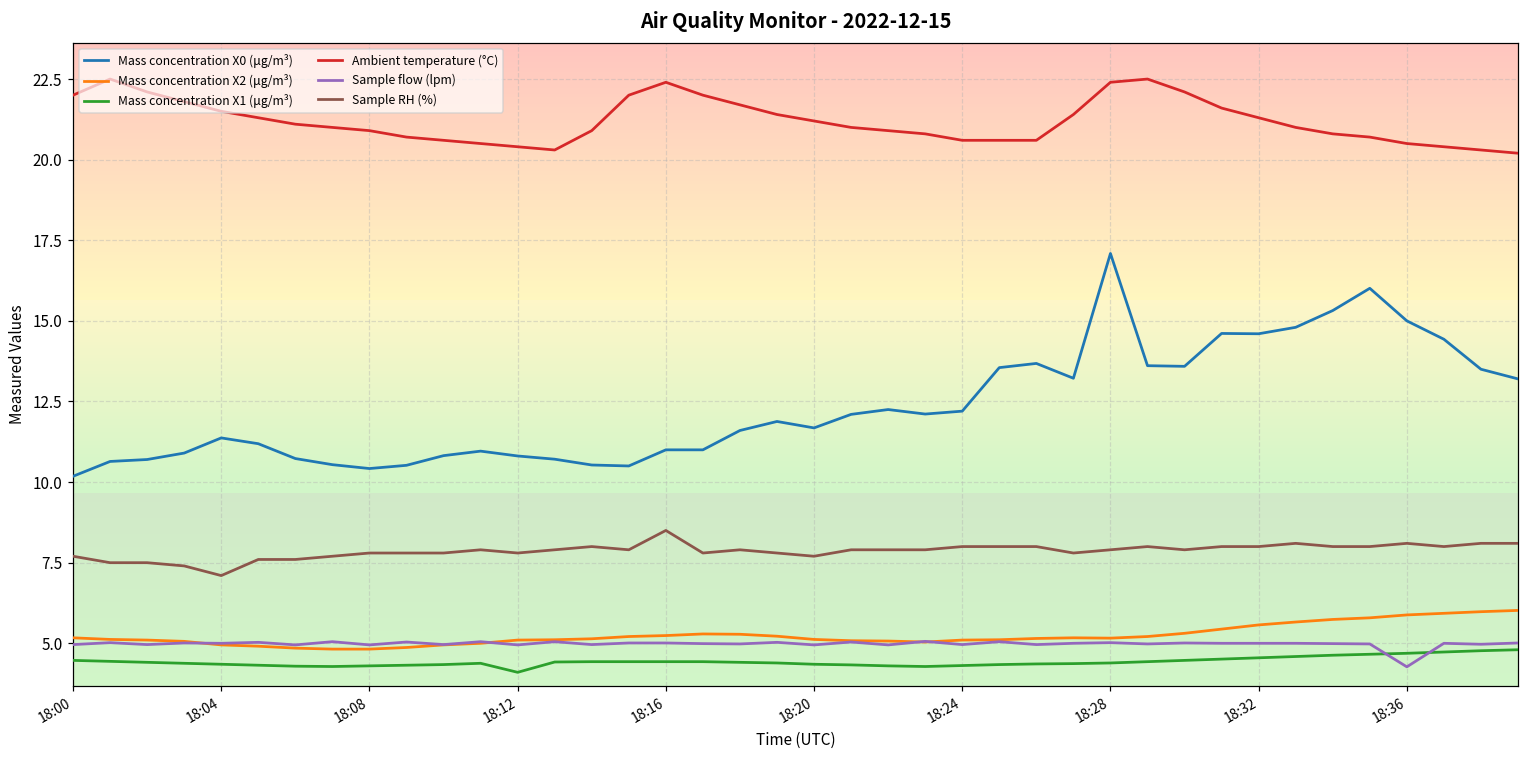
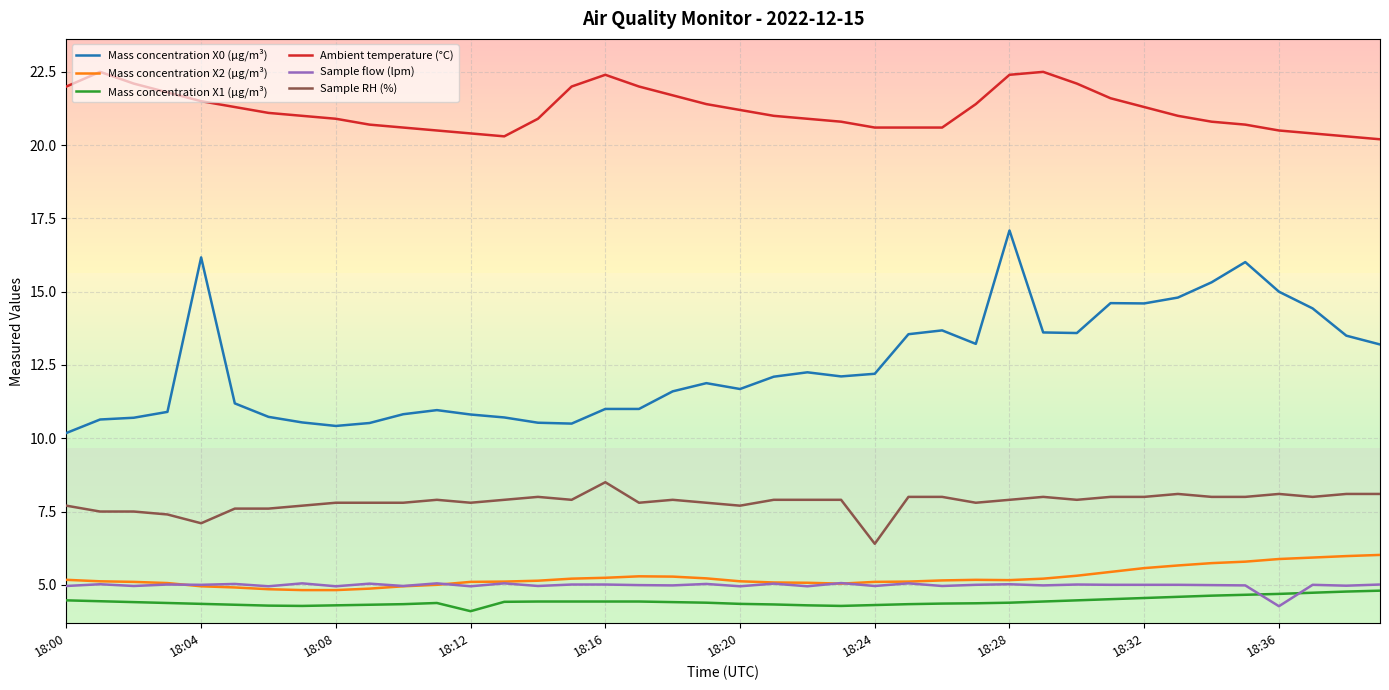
  {
    "Mass concentration X0 (μg/m³)": {
-     "18:04": 11.4,
+     "18:04": 16.2,
      "18:08": 10.4,
      "18:12": 10.8,
      "18:16": 11.0,
      "18:20": 11.7,
      "18:24": 12.2,
      "18:28": 17.1,
      "18:32": 14.6,
      "18:36": 15.0
    },
    "Mass concentration X1 (μg/m³)": {
      "18:04": 4.4,
      "18:08": 4.3,
      "18:12": 4.1,
      "18:16": 4.4,
      "18:20": 4.4,
      "18:24": 4.3,
      "18:28": 4.4,
      "18:32": 4.6,
      "18:36": 4.7
    },
    "Sample flow (lpm)": {
      "18:08": 5.0,
      "18:12": 5.0,
      "18:16": 5.0,
      "18:20": 5.0,
      "18:24": 5.0,
      "18:28": 5.0,
      "18:32": 5.0,
      "18:36": 4.3
    },
    "Sample RH (%)": {
      "18:04": 7.1,
      "18:08": 7.8,
      "18:12": 7.8,
      "18:16": 8.5,
      "18:20": 7.7,
-     "18:24": 8.0,
+     "18:24": 6.4,
      "18:28": 7.9,
      "18:32": 8.0,
      "18:36": 8.1
    }
  }
